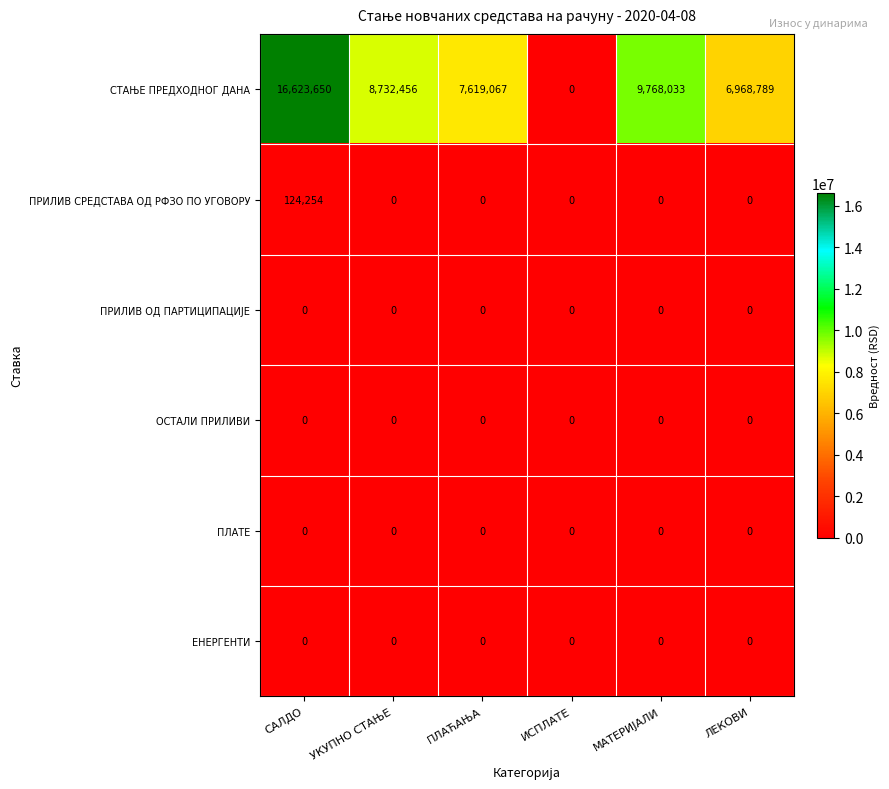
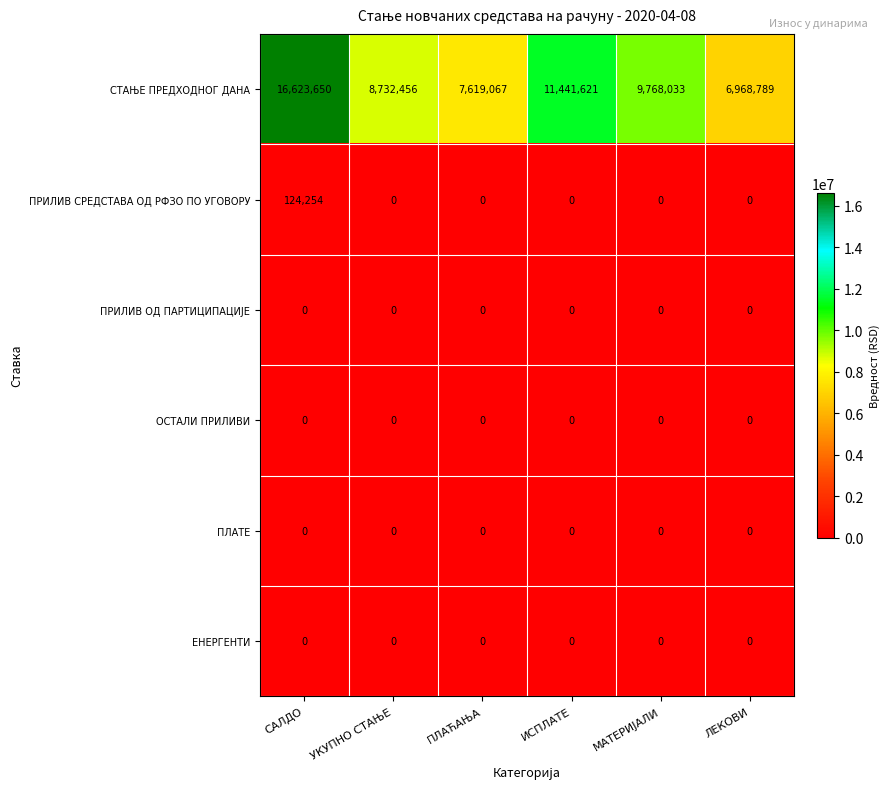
  {
    "СТАЊЕ ПРЕДХОДНОГ ДАНА": {
      "САЛДО": "16,623,650",
      "УКУПНО СТАЊЕ": "8,732,456",
      "ПЛАЋАЊА": "7,619,067",
-     "ИСПЛАТЕ": "0",
+     "ИСПЛАТЕ": "11,441,621",
      "МАТЕРИЈАЛИ": "9,768,033",
      "ЛЕКОВИ": "6,968,789"
    },
    "ПРИЛИВ СРЕДСТАВА ОД РФЗО ПО УГОВОРУ": {
      "САЛДО": "124,254",
      "УКУПНО СТАЊЕ": "0",
      "ПЛАЋАЊА": "0",
      "ИСПЛАТЕ": "0",
      "МАТЕРИЈАЛИ": "0",
      "ЛЕКОВИ": "0"
    },
    "ПРИЛИВ ОД ПАРТИЦИПАЦИЈЕ": {
      "САЛДО": "0",
      "УКУПНО СТАЊЕ": "0",
      "ПЛАЋАЊА": "0",
      "ИСПЛАТЕ": "0",
      "МАТЕРИЈАЛИ": "0",
      "ЛЕКОВИ": "0"
    },
    "ОСТАЛИ ПРИЛИВИ": {
      "САЛДО": "0",
      "УКУПНО СТАЊЕ": "0",
      "ПЛАЋАЊА": "0",
      "ИСПЛАТЕ": "0",
      "МАТЕРИЈАЛИ": "0",
      "ЛЕКОВИ": "0"
    },
    "ПЛАТЕ": {
      "САЛДО": "0",
      "УКУПНО СТАЊЕ": "0",
      "ПЛАЋАЊА": "0",
      "ИСПЛАТЕ": "0",
      "МАТЕРИЈАЛИ": "0",
      "ЛЕКОВИ": "0"
    },
    "ЕНЕРГЕНТИ": {
      "САЛДО": "0",
      "УКУПНО СТАЊЕ": "0",
      "ПЛАЋАЊА": "0",
      "ИСПЛАТЕ": "0",
      "МАТЕРИЈАЛИ": "0",
      "ЛЕКОВИ": "0"
    }
  }
